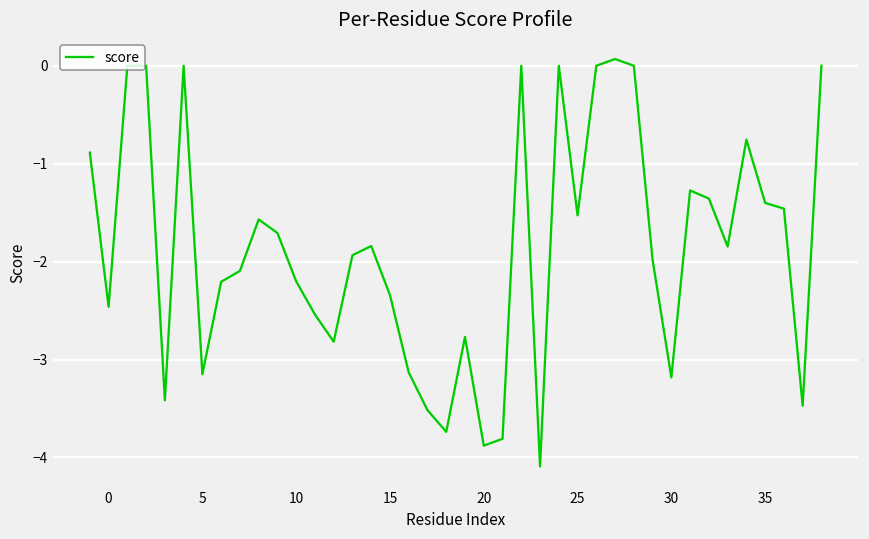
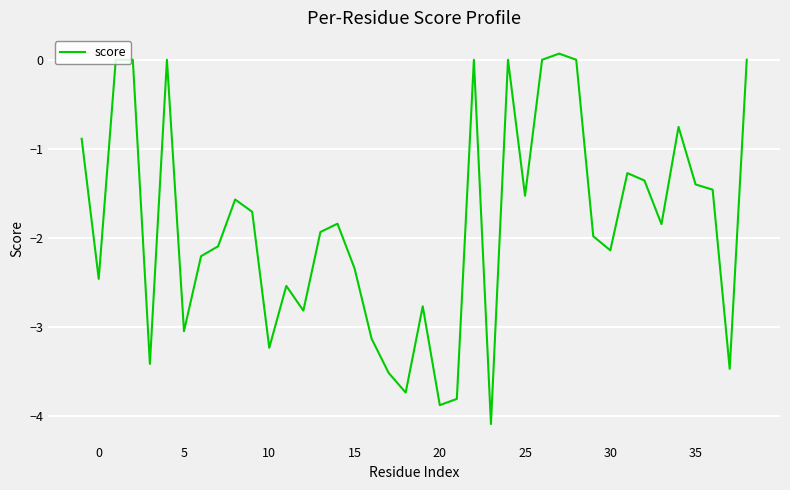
  {
    "0": -2.5,
-   "5": -3.1,
-   "10": -2.2,
+   "5": -3.0,
+   "10": -3.2,
    "15": -2.3,
    "20": -3.9,
    "25": -1.5,
-   "30": -3.2,
+   "30": -2.1,
    "35": -1.4
  }
